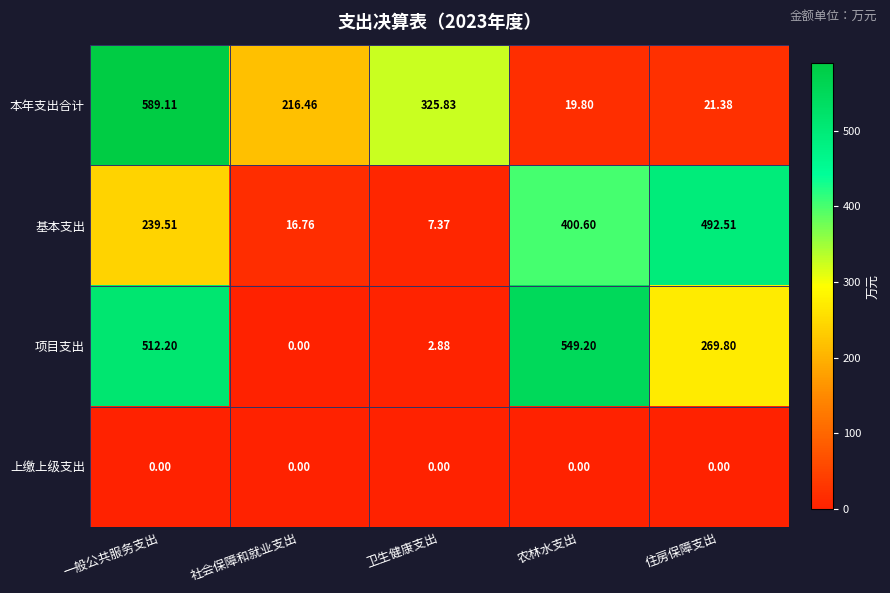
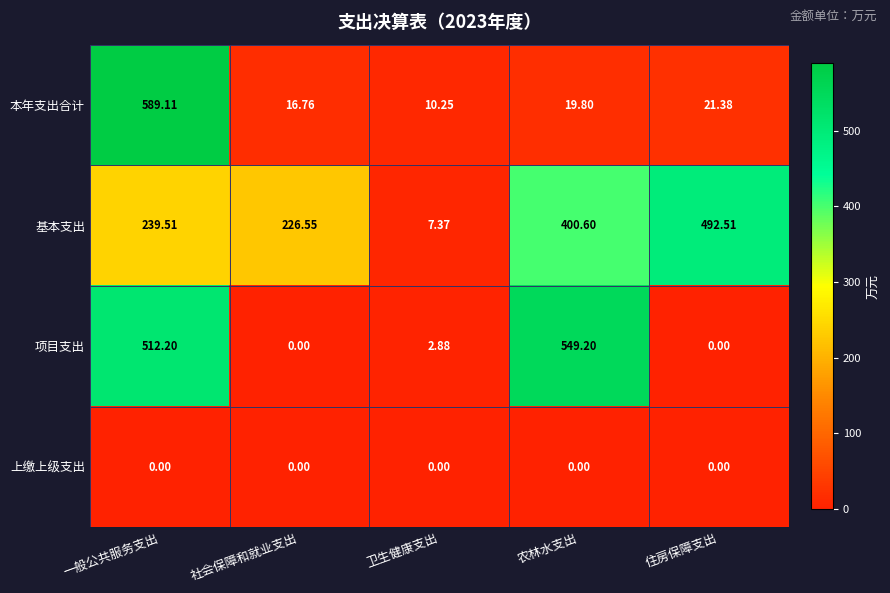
  {
    "本年支出合计": {
      "一般公共服务支出": 589.11,
-     "社会保障和就业支出": 216.46,
-     "卫生健康支出": 325.83,
+     "社会保障和就业支出": 16.76,
+     "卫生健康支出": 10.25,
      "农林水支出": 19.80,
      "住房保障支出": 21.38
    },
    "基本支出": {
      "一般公共服务支出": 239.51,
-     "社会保障和就业支出": 16.76,
+     "社会保障和就业支出": 226.55,
      "卫生健康支出": 7.37,
      "农林水支出": 400.60,
      "住房保障支出": 492.51
    },
    "项目支出": {
      "一般公共服务支出": 512.20,
      "社会保障和就业支出": 0.00,
      "卫生健康支出": 2.88,
      "农林水支出": 549.20,
-     "住房保障支出": 269.80
+     "住房保障支出": 0.00
    },
    "上缴上级支出": {
      "一般公共服务支出": 0.00,
      "社会保障和就业支出": 0.00,
      "卫生健康支出": 0.00,
      "农林水支出": 0.00,
      "住房保障支出": 0.00
    }
  }
